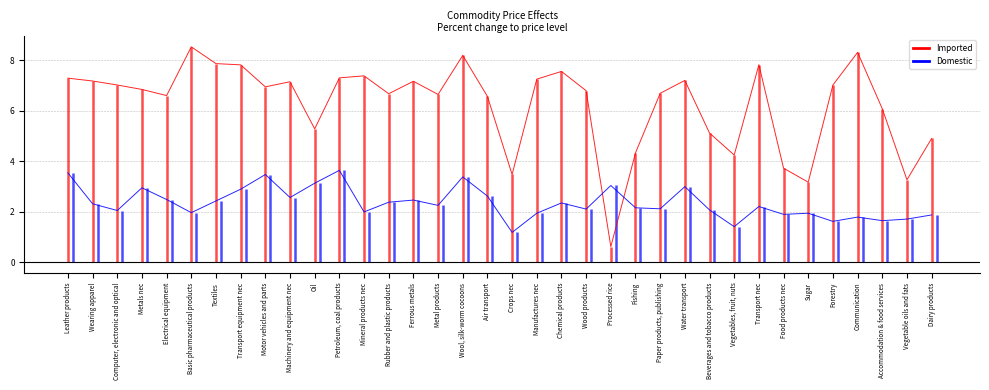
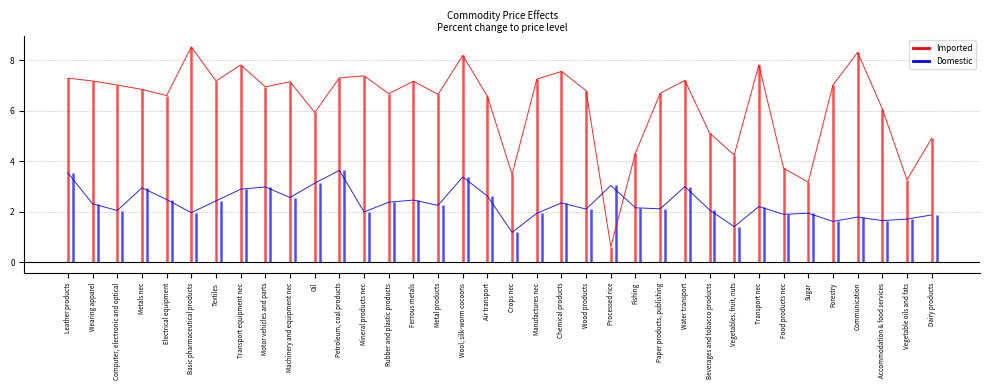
  {
    "Imported": {
      "Leather products": 7.3,
      "Wearing apparel": 7.2,
      "Computer, electronic and optical": 7.0,
      "Metals nec": 6.8,
      "Electrical equipment": 6.6,
      "Basic pharmaceutical products": 8.5,
-     "Textiles": 7.9,
+     "Textiles": 7.2,
      "Transport equipment nec": 7.8,
      "Motor vehicles and parts": 6.9,
      "Machinery and equipment nec": 7.1,
-     "Oil": 5.3,
+     "Oil": 5.9,
      "Petroleum, coal products": 7.3,
      "Mineral products nec": 7.4,
      "Rubber and plastic products": 6.7,
      "Ferrous metals": 7.2,
      "Metal products": 6.6,
      "Wool, silk-worm cocoons": 8.2,
      "Air transport": 6.6,
      "Crops nec": 3.5,
      "Manufactures nec": 7.2,
      "Chemical products": 7.5,
      "Wood products": 6.8,
      "Processed rice": 0.6,
      "Fishing": 4.3,
      "Paper products, publishing": 6.7,
      "Water transport": 7.2,
      "Beverages and tobacco products": 5.1,
      "Vegetables, fruit, nuts": 4.2,
      "Transport nec": 7.8,
      "Food products nec": 3.7,
      "Sugar": 3.2,
      "Forestry": 7.0,
      "Communication": 8.3,
      "Accommodation & food services": 6.1,
      "Vegetable oils and fats": 3.3,
      "Dairy products": 4.9
    },
    "Domestic": {
      "Leather products": 3.5,
      "Wearing apparel": 2.3,
      "Computer, electronic and optical": 2.0,
      "Metals nec": 2.9,
      "Electrical equipment": 2.5,
      "Basic pharmaceutical products": 2.0,
      "Textiles": 2.4,
      "Transport equipment nec": 2.9,
-     "Motor vehicles and parts": 3.5,
+     "Motor vehicles and parts": 3.0,
      "Machinery and equipment nec": 2.6,
      "Oil": 3.1,
      "Petroleum, coal products": 3.6,
      "Mineral products nec": 2.0,
      "Rubber and plastic products": 2.4,
      "Ferrous metals": 2.5,
      "Metal products": 2.3,
      "Wool, silk-worm cocoons": 3.4,
      "Air transport": 2.6,
      "Crops nec": 1.2,
      "Manufactures nec": 1.9,
      "Chemical products": 2.3,
      "Wood products": 2.1,
      "Processed rice": 3.0,
      "Fishing": 2.2,
      "Paper products, publishing": 2.1,
      "Water transport": 3.0,
      "Beverages and tobacco products": 2.1,
      "Vegetables, fruit, nuts": 1.4,
      "Transport nec": 2.2,
      "Food products nec": 1.9,
      "Sugar": 1.9,
      "Forestry": 1.6,
      "Communication": 1.8,
      "Accommodation & food services": 1.6,
      "Vegetable oils and fats": 1.7,
      "Dairy products": 1.9
    }
  }
